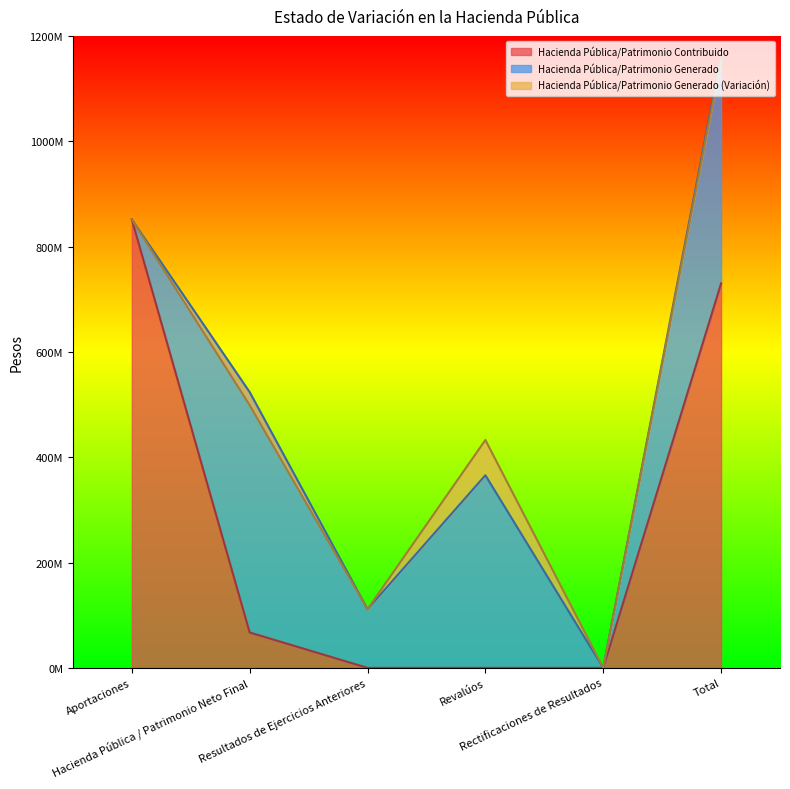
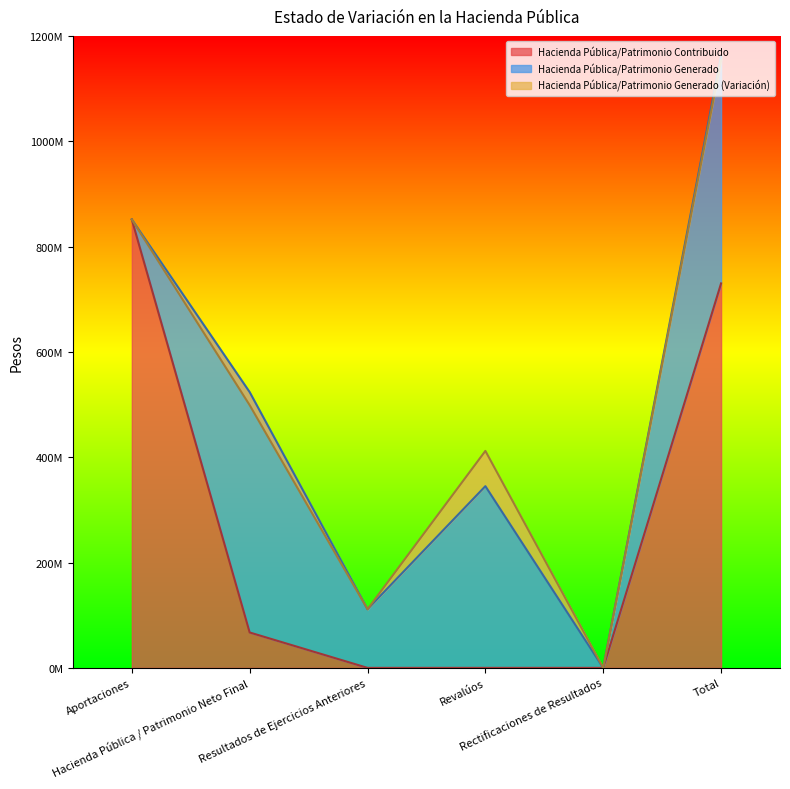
  {
    "Hacienda Pública/Patrimonio Contribuido": {
      "Hacienda Pública / Patrimonio Neto Final": 70000000,
      "Resultados de Ejercicios Anteriores": 0,
      "Revalúos": 0,
      "Total": 730000000
    },
    "Hacienda Pública/Patrimonio Generado": {
-     "Revalúos": 370000000
+     "Revalúos": 350000000
    }
  }
